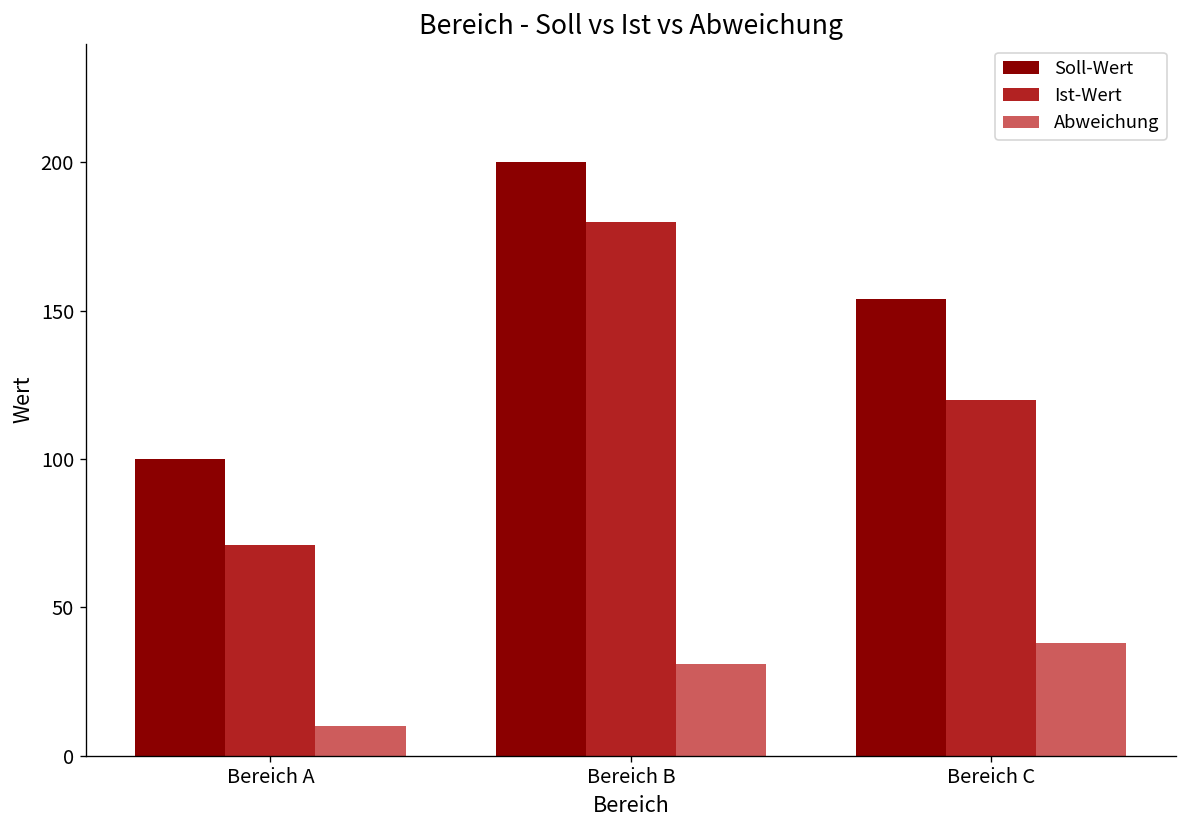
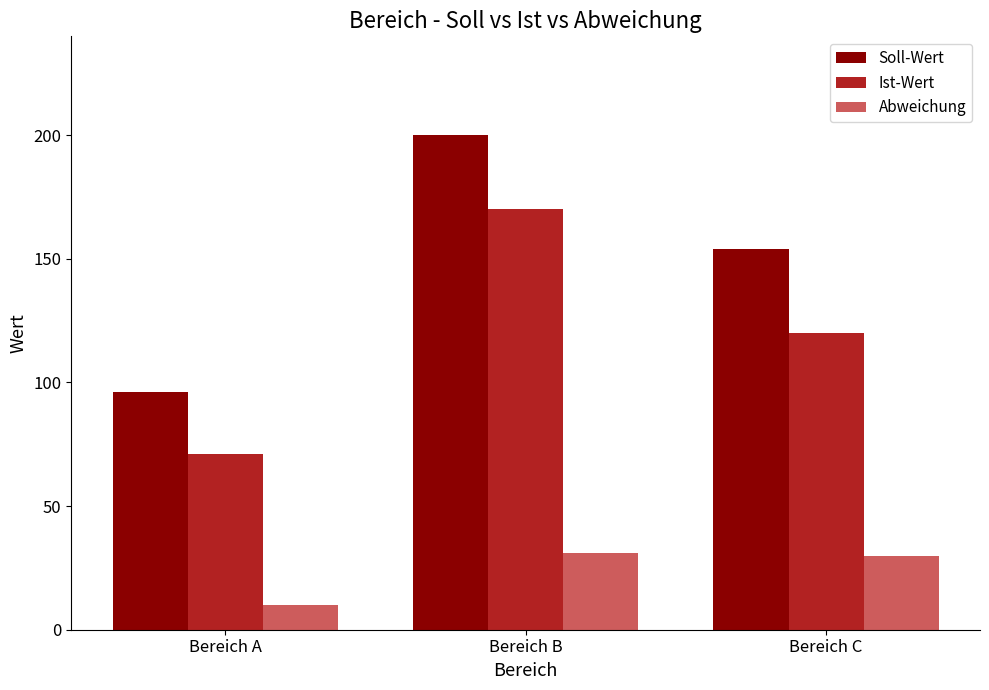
  {
    "Soll-Wert": {
-     "Bereich A": 100,
+     "Bereich A": 96,
      "Bereich B": 200,
      "Bereich C": 154
    },
    "Ist-Wert": {
      "Bereich A": 71,
-     "Bereich B": 180,
+     "Bereich B": 170,
      "Bereich C": 120
    },
    "Abweichung": {
      "Bereich A": 10,
      "Bereich B": 31,
-     "Bereich C": 38
+     "Bereich C": 30
    }
  }
